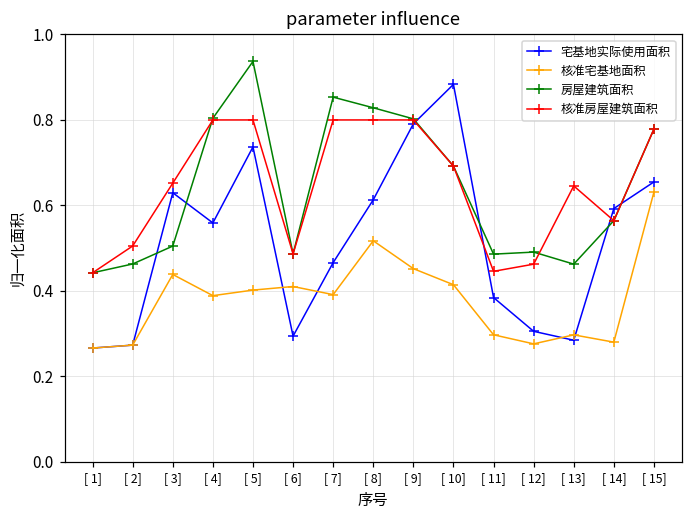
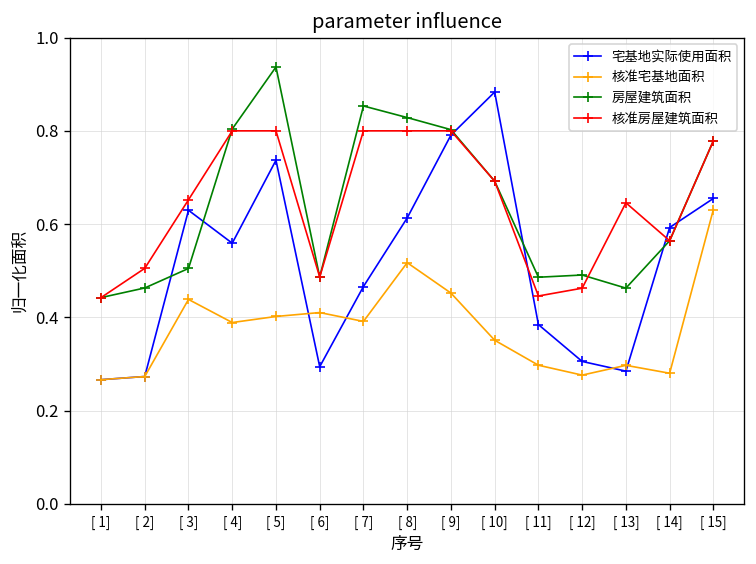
  {
    "宅基地实际使用面积": {
      "[ 3]": 0.63,
      "[ 4]": 0.56,
      "[ 5]": 0.74,
      "[ 6]": 0.29,
      "[ 7]": 0.47,
      "[ 8]": 0.61,
      "[ 9]": 0.79,
      "[ 10]": 0.88,
      "[ 11]": 0.38,
      "[ 12]": 0.31,
      "[ 13]": 0.28,
      "[ 14]": 0.59,
      "[ 15]": 0.65
    },
    "核准宅基地面积": {
      "[ 3]": 0.44,
      "[ 4]": 0.39,
      "[ 5]": 0.40,
      "[ 6]": 0.41,
      "[ 7]": 0.39,
      "[ 8]": 0.52,
      "[ 9]": 0.45,
-     "[ 10]": 0.41,
+     "[ 10]": 0.35,
      "[ 11]": 0.30,
      "[ 12]": 0.28,
      "[ 13]": 0.30,
      "[ 14]": 0.28,
      "[ 15]": 0.63
    },
    "房屋建筑面积": {
      "[ 2]": 0.46,
      "[ 3]": 0.50,
      "[ 5]": 0.94,
      "[ 7]": 0.85,
      "[ 8]": 0.83,
      "[ 11]": 0.49,
      "[ 12]": 0.49,
      "[ 13]": 0.46
    },
    "核准房屋建筑面积": {
      "[ 2]": 0.51,
      "[ 3]": 0.65,
      "[ 5]": 0.80,
      "[ 7]": 0.80,
      "[ 8]": 0.80,
      "[ 11]": 0.45,
      "[ 12]": 0.46,
      "[ 13]": 0.65
    }
  }
